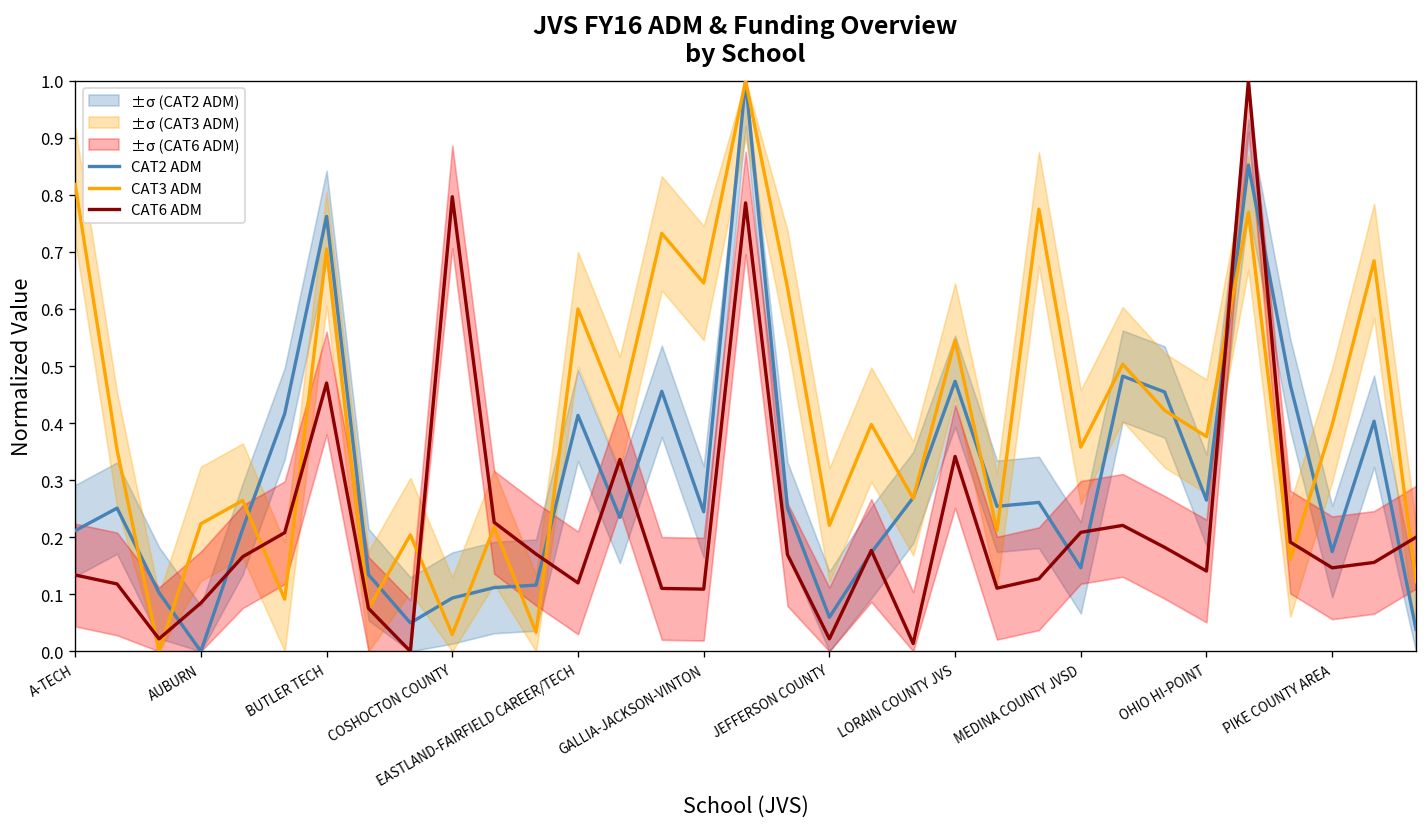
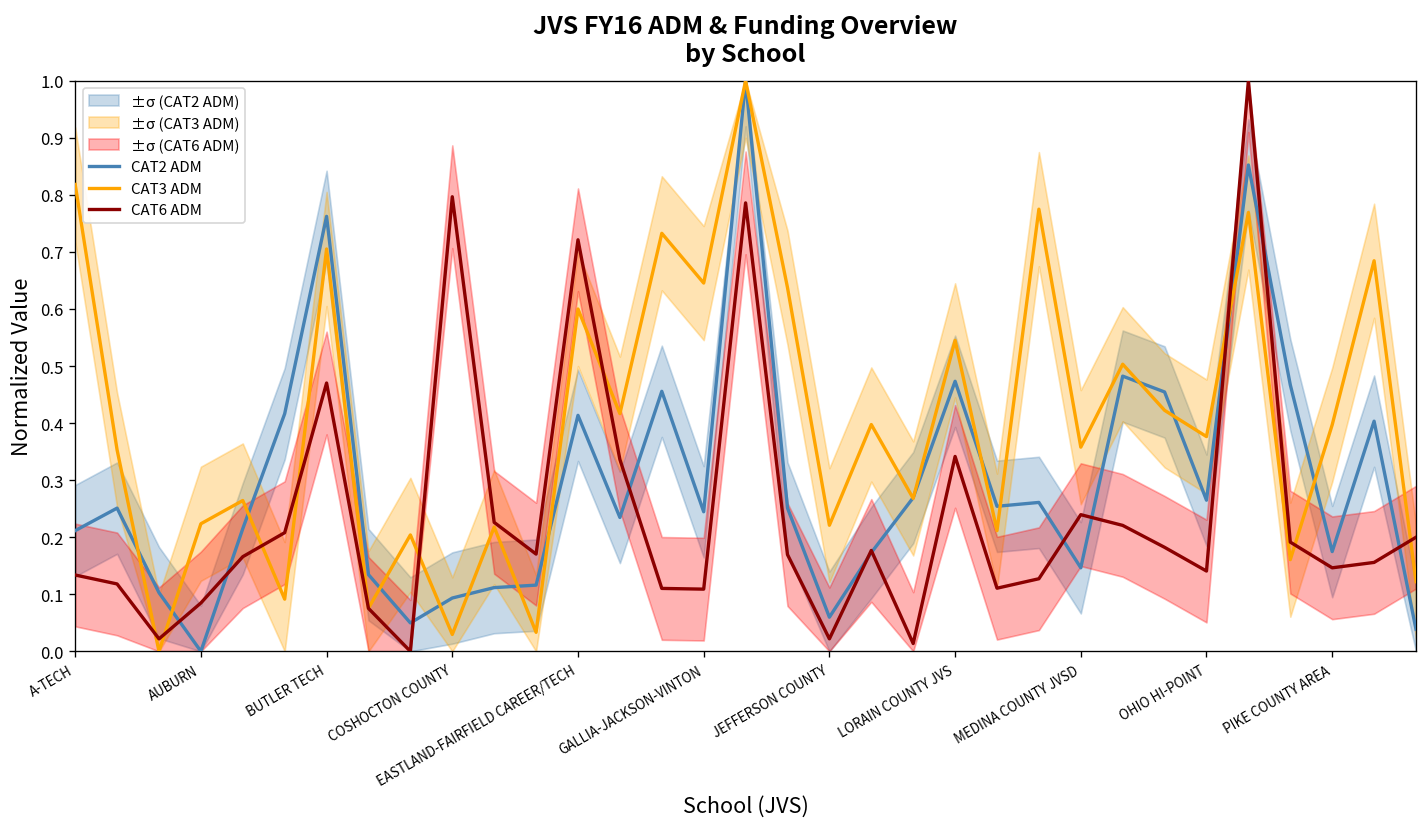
  {
    "CAT6 ADM": {
      "A-TECH": 0.13,
      "BUTLER TECH": 0.47,
      "COSHOCTON COUNTY": 0.80,
-     "EASTLAND-FAIRFIELD CAREER/TECH": 0.12,
+     "EASTLAND-FAIRFIELD CAREER/TECH": 0.72,
      "GALLIA-JACKSON-VINTON": 0.11,
      "JEFFERSON COUNTY": 0.02,
      "LORAIN COUNTY JVS": 0.34,
-     "MEDINA COUNTY JVSD": 0.21,
+     "MEDINA COUNTY JVSD": 0.24,
      "OHIO HI-POINT": 0.14,
      "PIKE COUNTY AREA": 0.15
    },
    "±σ (CAT6 ADM)": {
      "AUBURN": 0.17,
      "JEFFERSON COUNTY": 0.11
    }
  }
